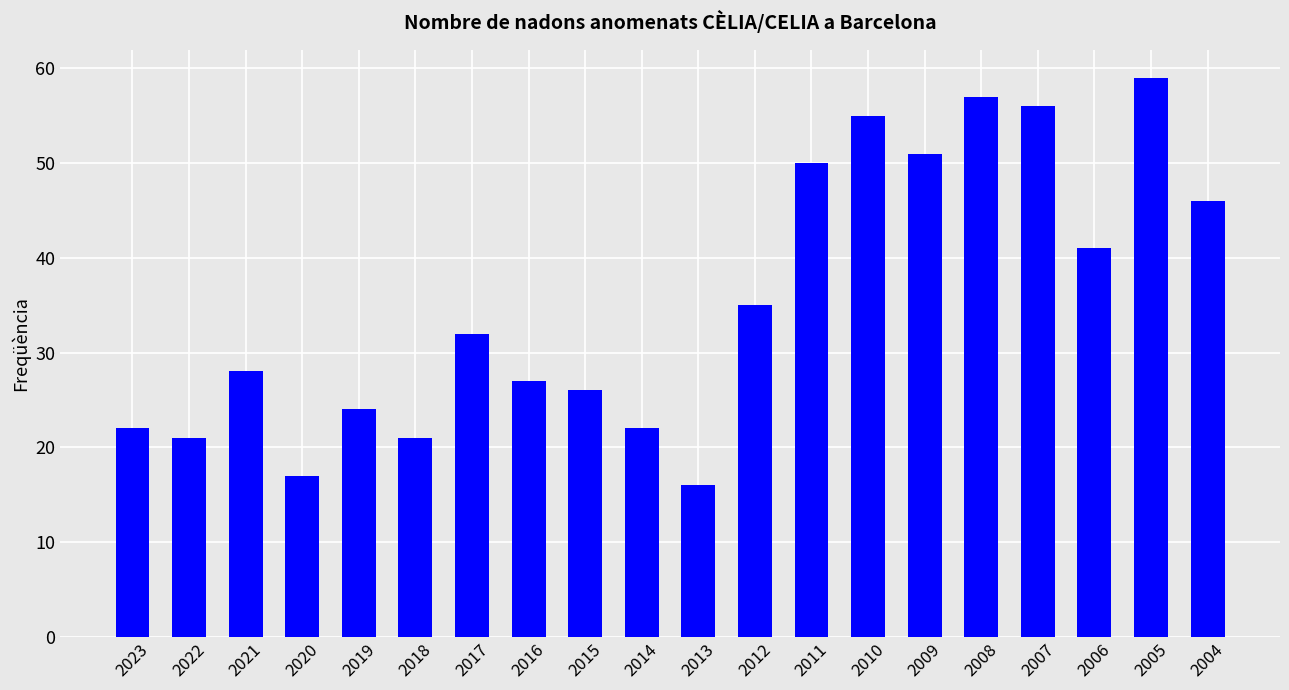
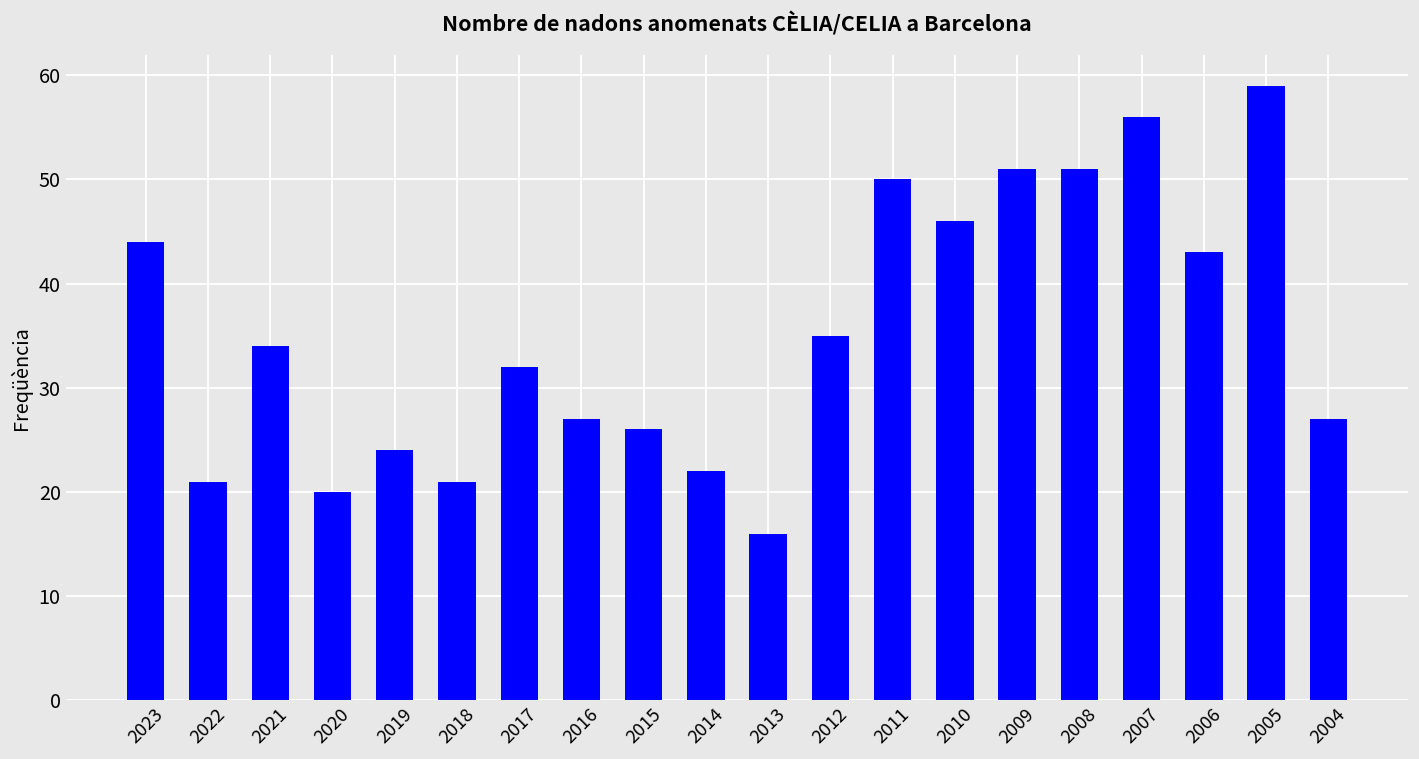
  {
-   "2023": 22,
+   "2023": 44,
    "2022": 21,
-   "2021": 28,
-   "2020": 17,
+   "2021": 34,
+   "2020": 20,
    "2019": 24,
    "2018": 21,
    "2017": 32,
    "2016": 27,
    "2015": 26,
    "2014": 22,
    "2013": 16,
    "2012": 35,
    "2011": 50,
-   "2010": 55,
+   "2010": 46,
    "2009": 51,
-   "2008": 57,
+   "2008": 51,
    "2007": 56,
-   "2006": 41,
+   "2006": 43,
    "2005": 59,
-   "2004": 46
+   "2004": 27
  }
